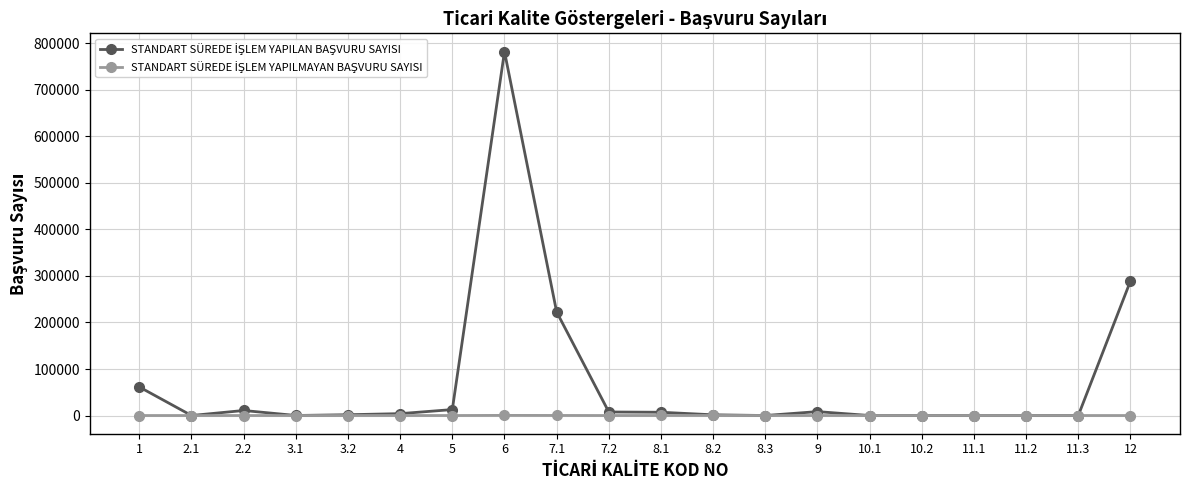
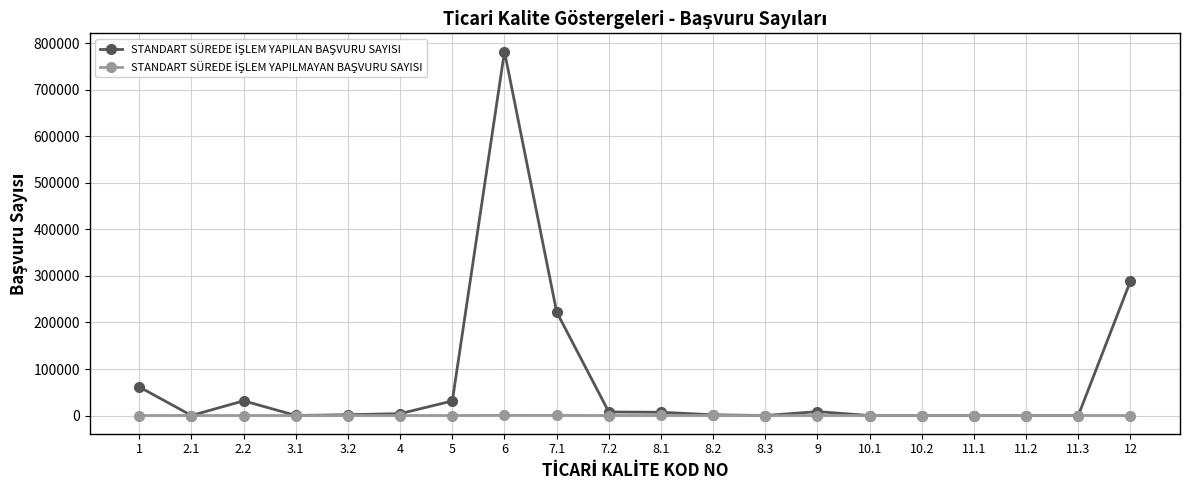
  {
    "STANDART SÜREDE İŞLEM YAPILAN BAŞVURU SAYISI": {
      "1": 60000,
-     "2.2": 10000,
-     "5": 10000,
+     "2.2": 30000,
+     "5": 30000,
      "6": 780000,
      "7.1": 220000,
      "7.2": 10000,
      "8.1": 10000,
      "9": 10000,
      "12": 290000
    },
    "STANDART SÜREDE İŞLEM YAPILMAYAN BAŞVURU SAYISI": {
      "1": 0,
      "2.2": 0,
      "5": 0,
      "6": 0,
      "7.1": 0,
      "7.2": 0,
      "8.1": 0,
      "9": 0,
      "12": 0
    }
  }
